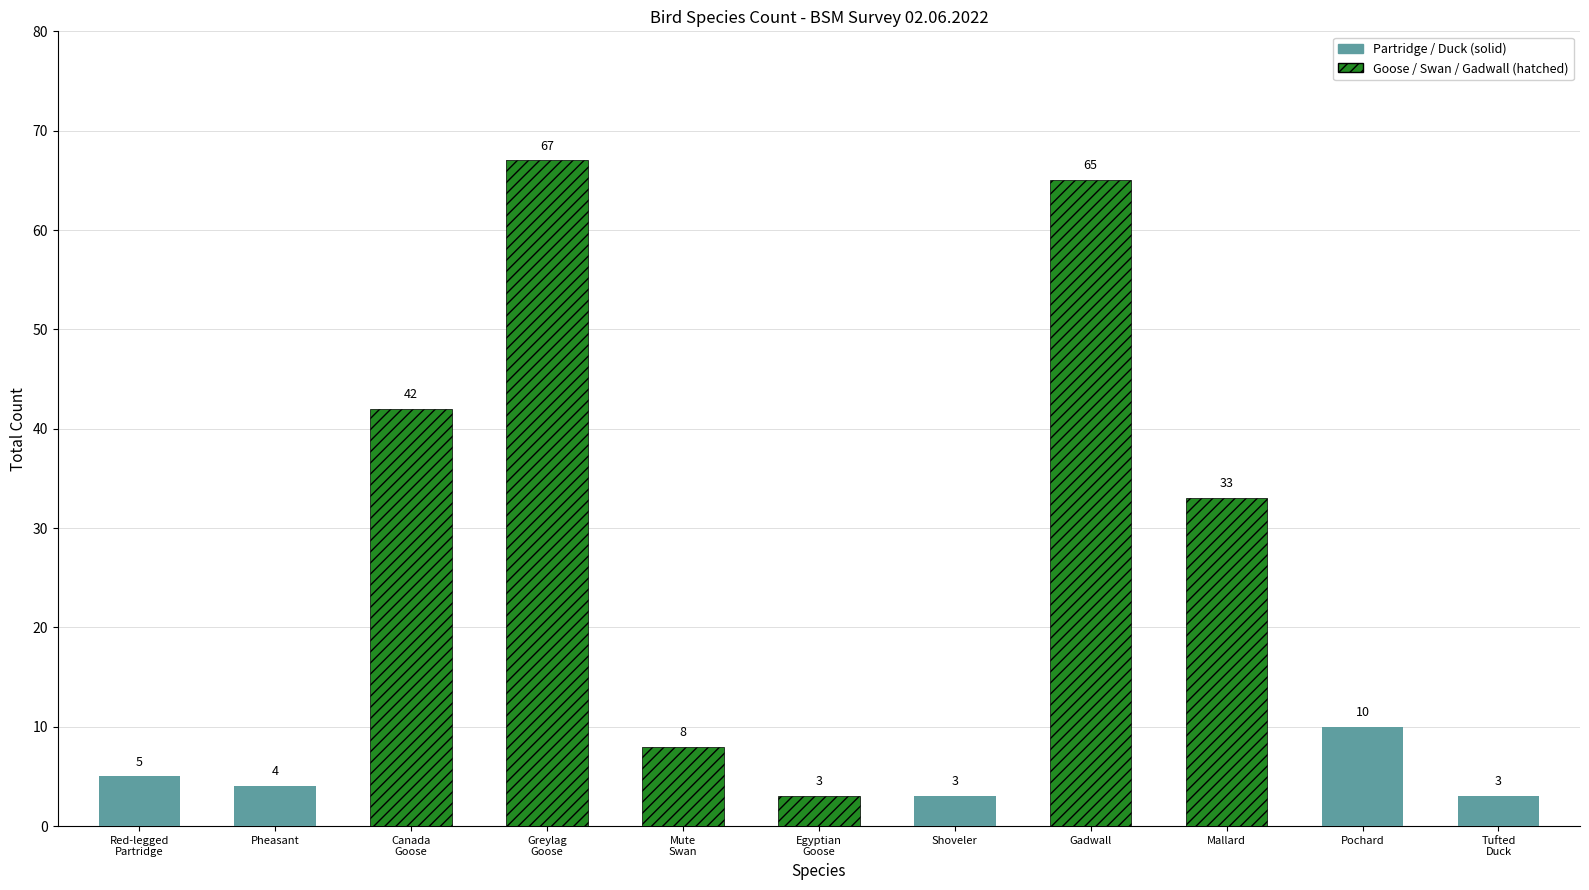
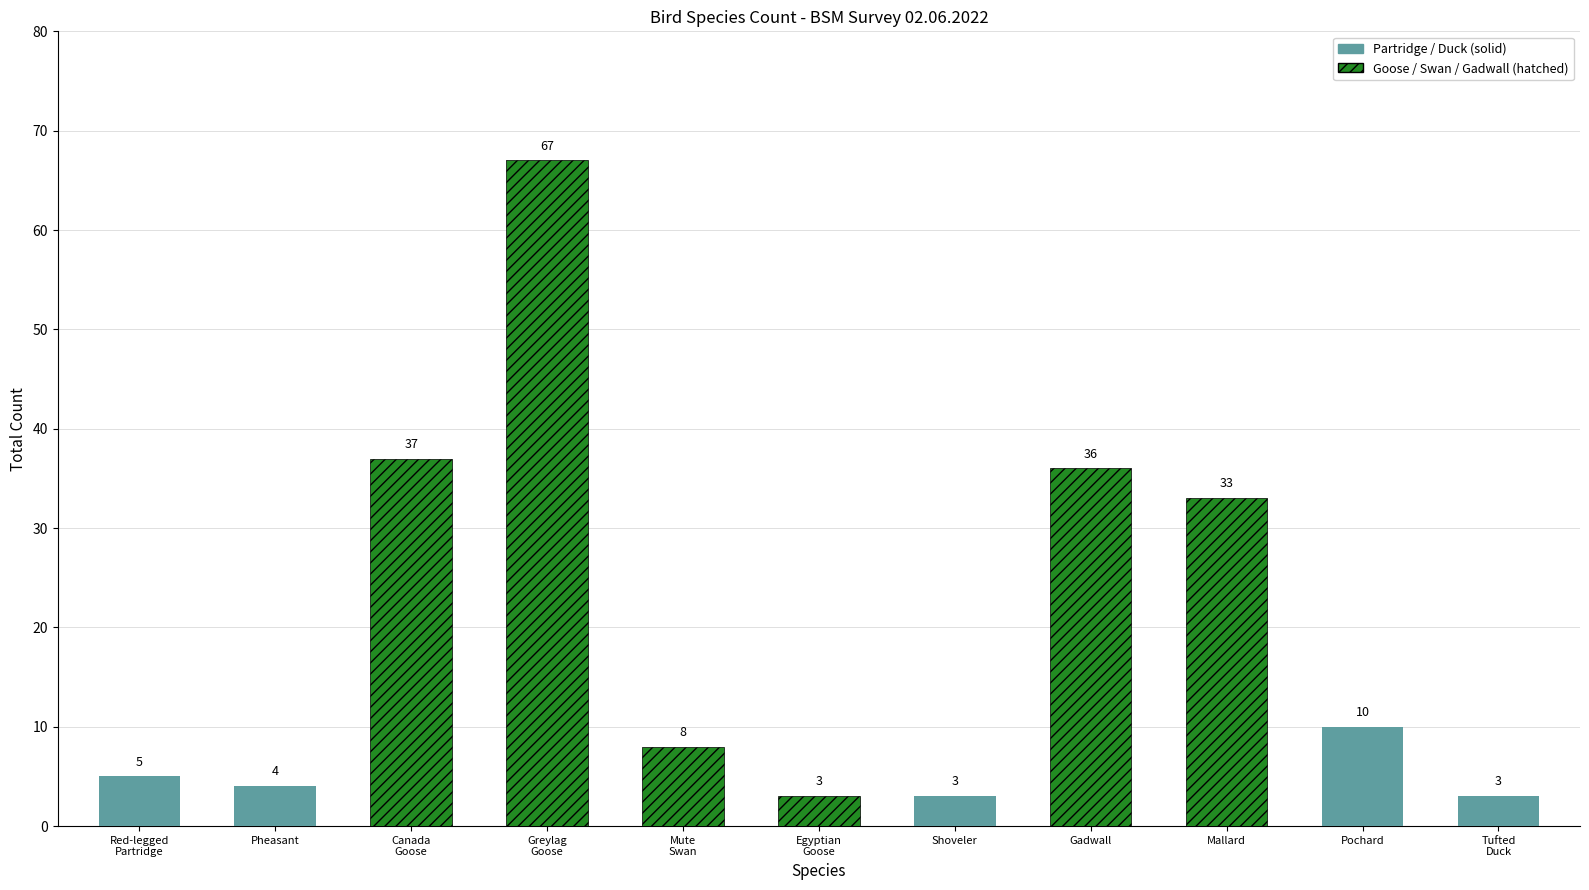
  {
    "Red-legged Partridge": 5,
    "Pheasant": 4,
-   "Canada Goose": 42,
+   "Canada Goose": 37,
    "Greylag Goose": 67,
    "Mute Swan": 8,
    "Egyptian Goose": 3,
    "Shoveler": 3,
-   "Gadwall": 65,
+   "Gadwall": 36,
    "Mallard": 33,
    "Pochard": 10,
    "Tufted Duck": 3
  }
